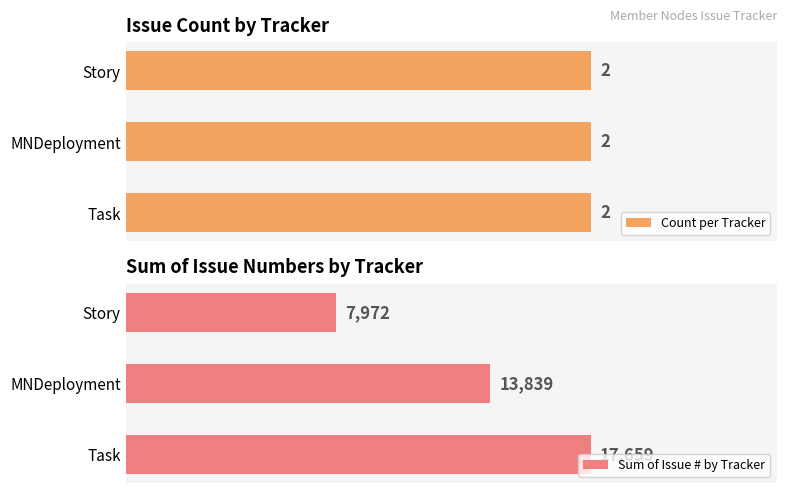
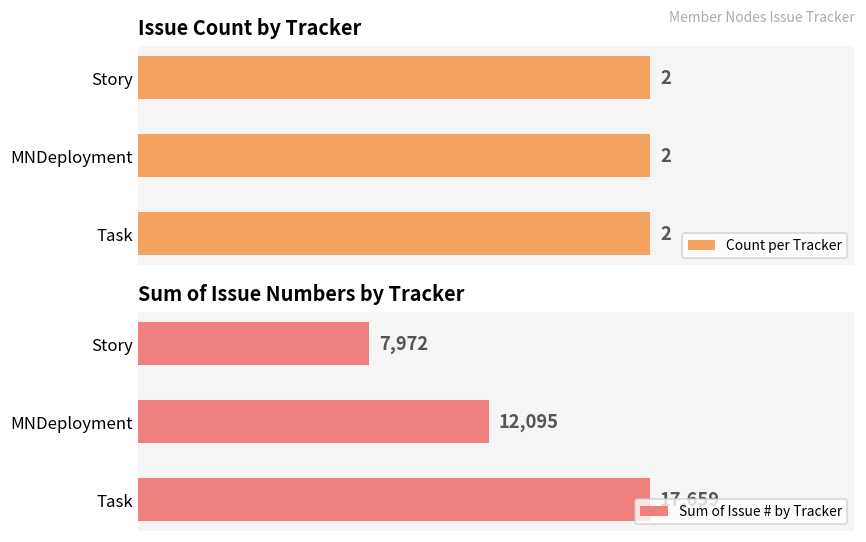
  {
    "Issue Count by Tracker": {
      "Story": "2",
      "MNDeployment": "2",
      "Task": "2"
    },
    "Sum of Issue Numbers by Tracker": {
      "Story": "7,972",
-     "MNDeployment": "13,839"
+     "MNDeployment": "12,095"
    }
  }
